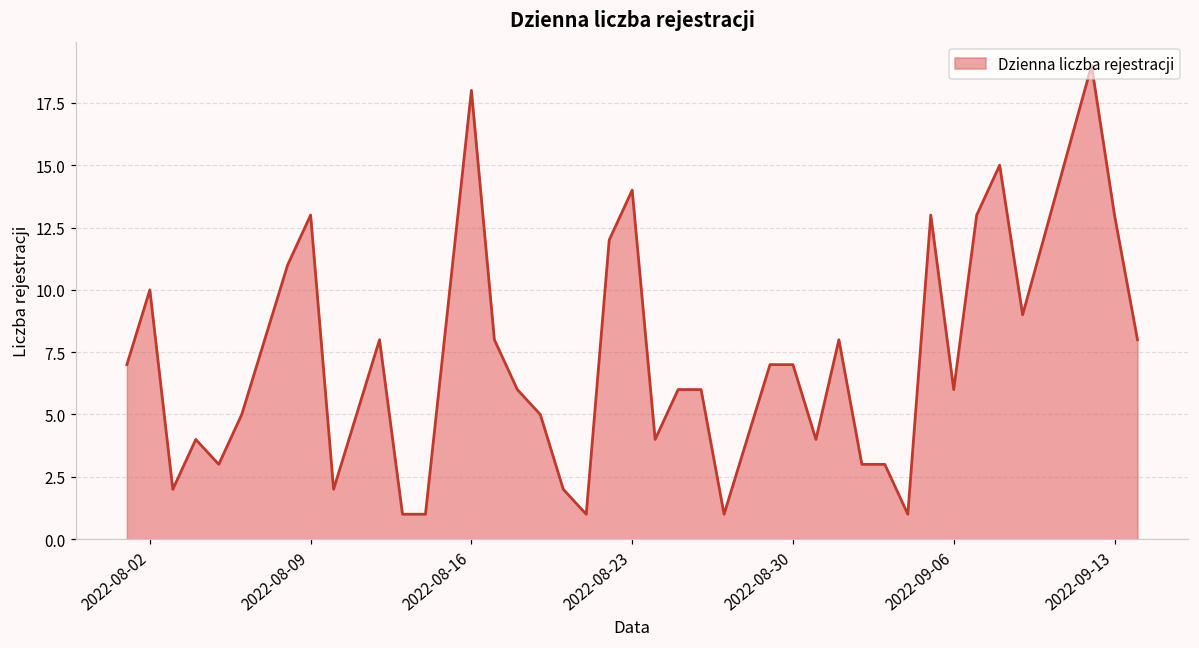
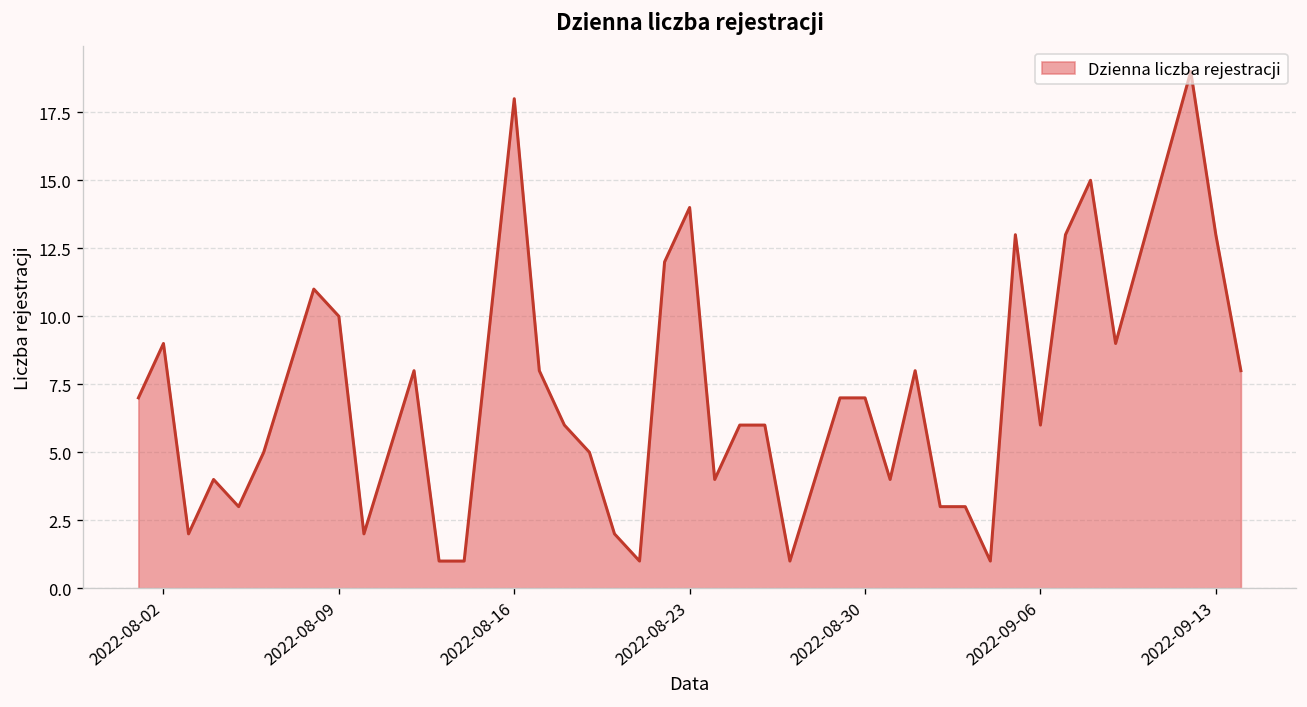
  {
-   "2022-08-02": 10,
-   "2022-08-09": 13,
+   "2022-08-02": 9,
+   "2022-08-09": 10,
    "2022-08-16": 18,
    "2022-08-23": 14,
    "2022-08-30": 7,
    "2022-09-06": 6,
    "2022-09-13": 13
  }
